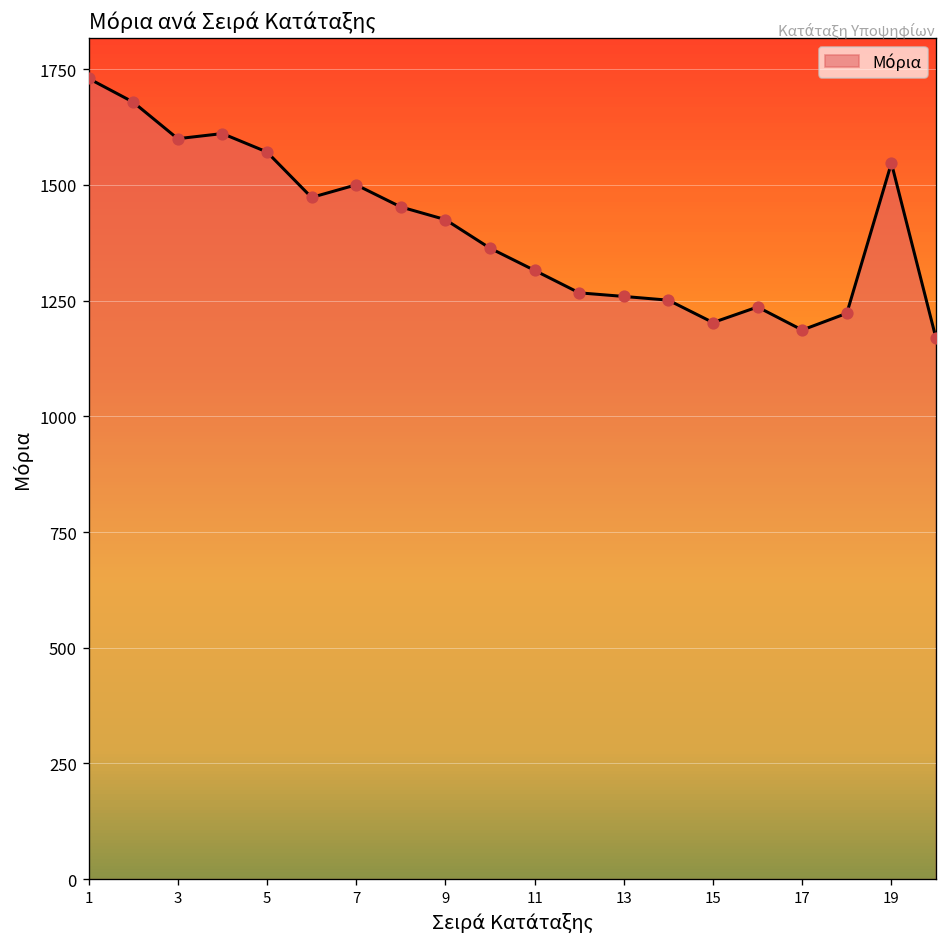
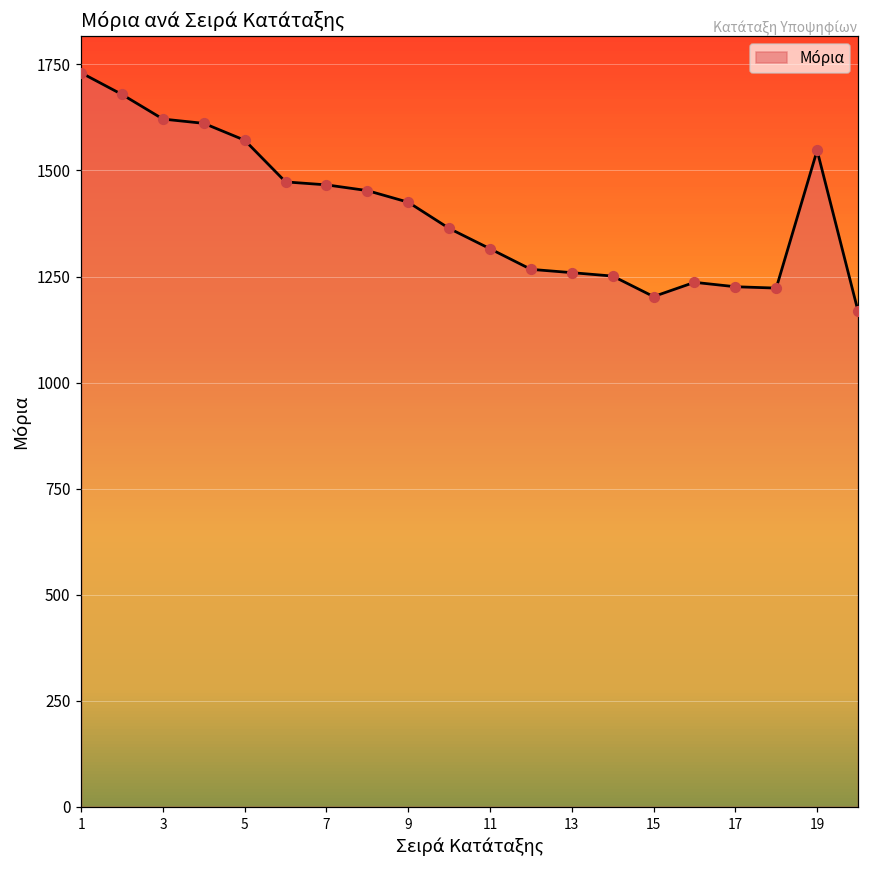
  {
    "1": 1730,
-   "3": 1600,
+   "3": 1620,
    "5": 1570,
-   "7": 1500,
+   "7": 1470,
    "9": 1430,
    "11": 1320,
    "13": 1260,
    "15": 1200,
-   "17": 1190,
+   "17": 1230,
    "19": 1550
  }
